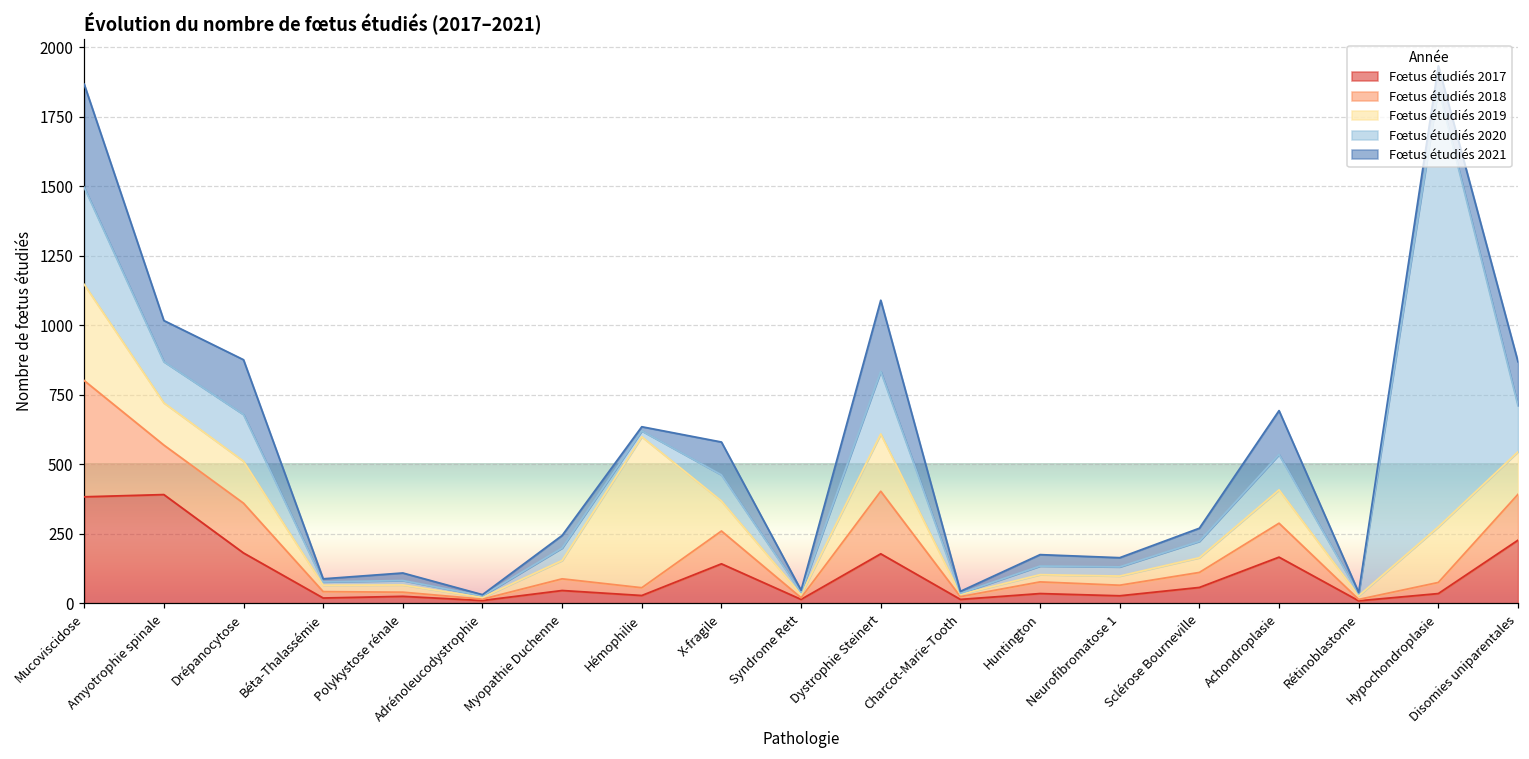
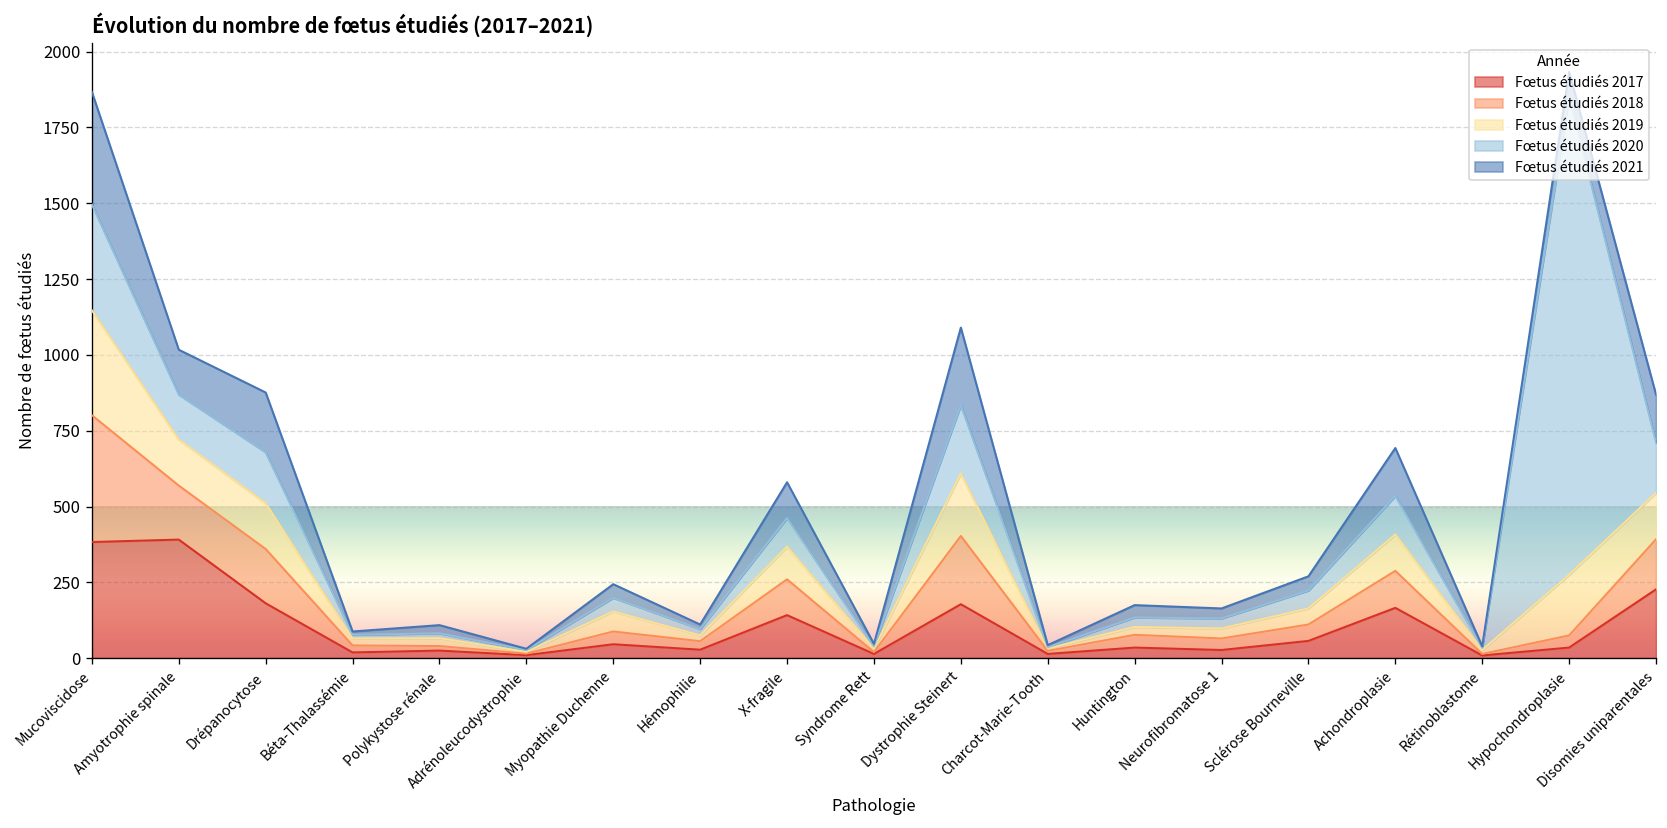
  {
    "Fœtus étudiés 2017": {
      "Mucoviscidose": 380,
      "Amyotrophie spinale": 390,
      "Drépanocytose": 180,
      "Béta-Thalassémie": 20,
      "Polykystose rénale": 30,
      "Myopathie Duchenne": 50,
      "Hémophilie": 30,
      "X-fragile": 140,
      "Dystrophie Steinert": 180,
      "Huntington": 40,
      "Neurofibromatose 1": 30,
      "Sclérose Bourneville": 60,
      "Achondroplasie": 170,
      "Hypochondroplasie": 40,
      "Disomies uniparentales": 230
    },
    "Fœtus étudiés 2018": {
      "Mucoviscidose": 420,
      "Amyotrophie spinale": 180,
      "Drépanocytose": 180,
      "Béta-Thalassémie": 20,
      "Polykystose rénale": 20,
      "Myopathie Duchenne": 40,
      "Hémophilie": 30,
      "X-fragile": 120,
      "Dystrophie Steinert": 230,
      "Huntington": 40,
      "Neurofibromatose 1": 40,
      "Sclérose Bourneville": 50,
      "Achondroplasie": 120,
      "Hypochondroplasie": 40,
      "Disomies uniparentales": 170
    },
    "Fœtus étudiés 2019": {
      "Mucoviscidose": 350,
      "Amyotrophie spinale": 150,
      "Drépanocytose": 150,
      "Béta-Thalassémie": 20,
      "Polykystose rénale": 30,
      "Myopathie Duchenne": 70,
-     "Hémophilie": 540,
+     "Hémophilie": 20,
      "X-fragile": 110,
      "Dystrophie Steinert": 210,
      "Huntington": 30,
      "Neurofibromatose 1": 30,
      "Sclérose Bourneville": 50,
      "Achondroplasie": 120,
      "Hypochondroplasie": 200,
      "Disomies uniparentales": 150
    },
    "Fœtus étudiés 2020": {
      "Mucoviscidose": 350,
      "Amyotrophie spinale": 150,
      "Drépanocytose": 170,
      "Béta-Thalassémie": 10,
      "Polykystose rénale": 20,
      "Myopathie Duchenne": 50,
      "Hémophilie": 20,
      "X-fragile": 90,
      "Dystrophie Steinert": 230,
      "Huntington": 30,
      "Neurofibromatose 1": 30,
      "Sclérose Bourneville": 60,
      "Achondroplasie": 130,
      "Disomies uniparentales": 170
    },
    "Fœtus étudiés 2021": {
      "Mucoviscidose": 370,
      "Amyotrophie spinale": 150,
      "Drépanocytose": 200,
      "Béta-Thalassémie": 10,
      "Polykystose rénale": 30,
      "Myopathie Duchenne": 50,
      "Hémophilie": 20,
      "X-fragile": 120,
      "Dystrophie Steinert": 260,
      "Huntington": 40,
      "Neurofibromatose 1": 30,
      "Sclérose Bourneville": 50,
      "Achondroplasie": 160,
      "Disomies uniparentales": 160
    }
  }
